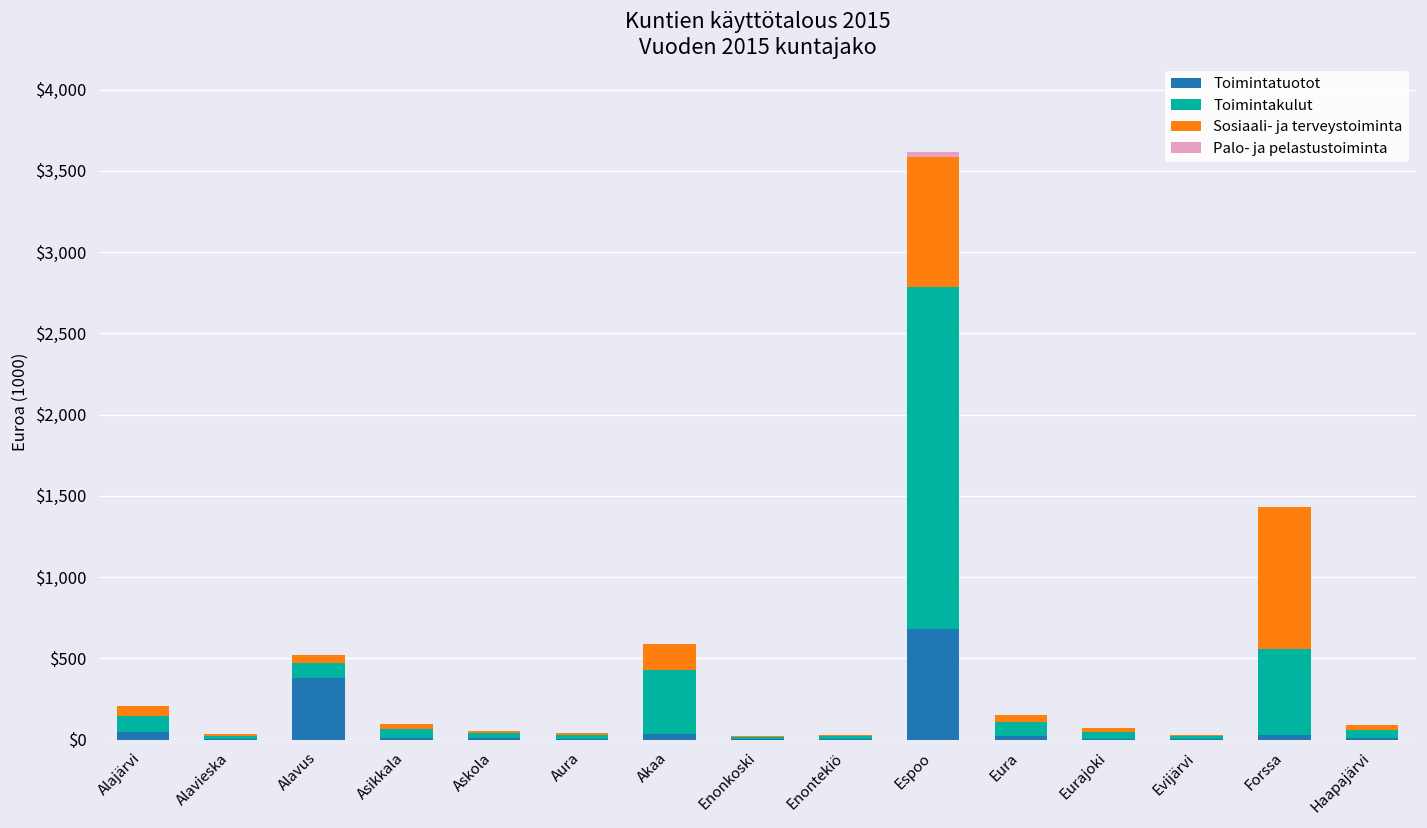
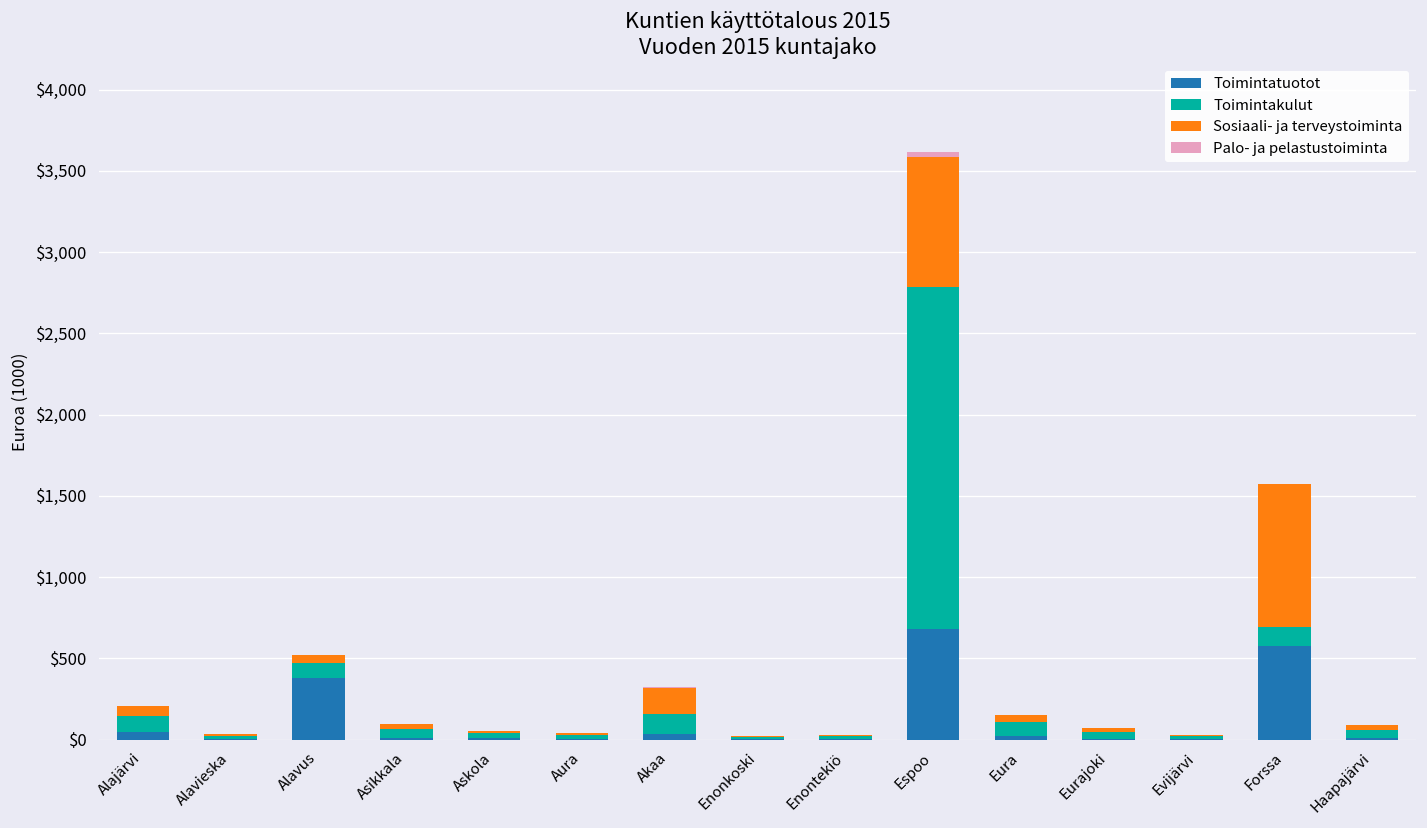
  {
    "Toimintatuotot": {
      "Alajärvi": "$40",
      "Alavus": "$380",
      "Akaa": "$40",
      "Espoo": "$680",
      "Eura": "$20",
-     "Forssa": "$30"
+     "Forssa": "$580"
    },
    "Toimintakulut": {
      "Alajärvi": "$100",
      "Alavus": "$90",
      "Asikkala": "$50",
      "Askola": "$30",
      "Aura": "$20",
-     "Akaa": "$390",
+     "Akaa": "$120",
      "Espoo": "$2,100",
      "Eura": "$90",
      "Eurajoki": "$40",
-     "Forssa": "$530",
+     "Forssa": "$120",
      "Haapajärvi": "$50"
    },
    "Sosiaali- ja terveystoiminta": {
      "Alajärvi": "$60",
      "Alavus": "$50",
      "Asikkala": "$30",
      "Akaa": "$160",
      "Espoo": "$800",
      "Eura": "$50",
      "Eurajoki": "$20",
      "Forssa": "$880",
      "Haapajärvi": "$30"
    },
    "Palo- ja pelastustoiminta": {
      "Espoo": "$30"
    }
  }
